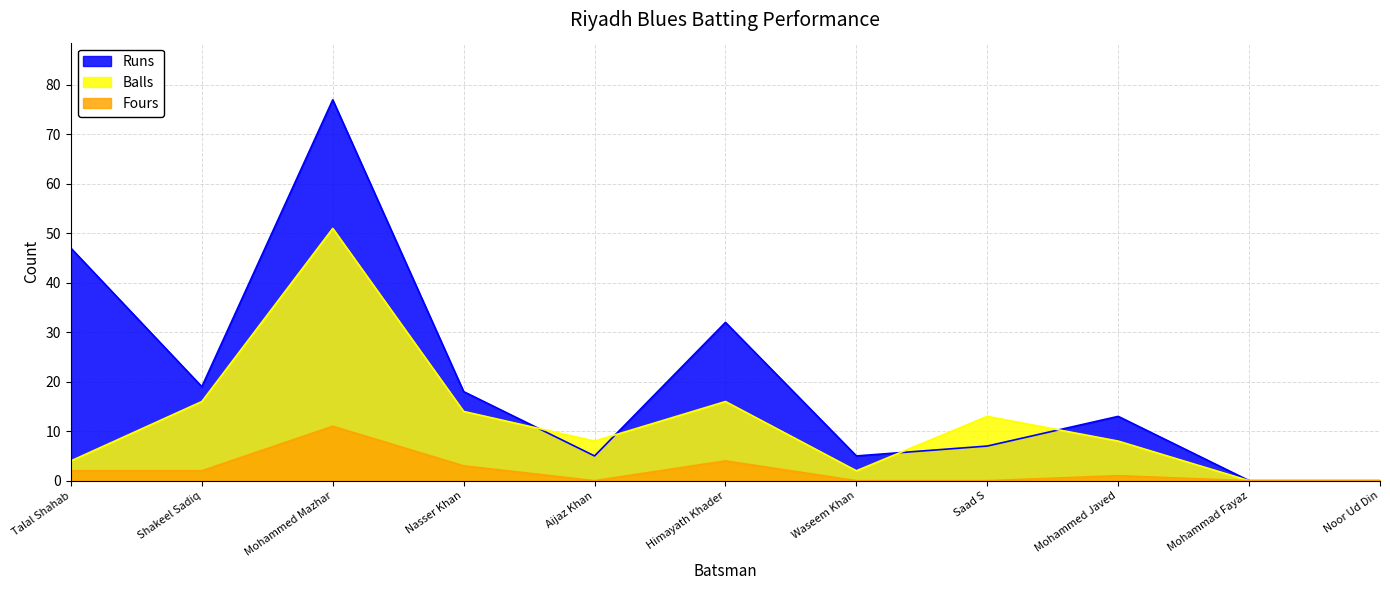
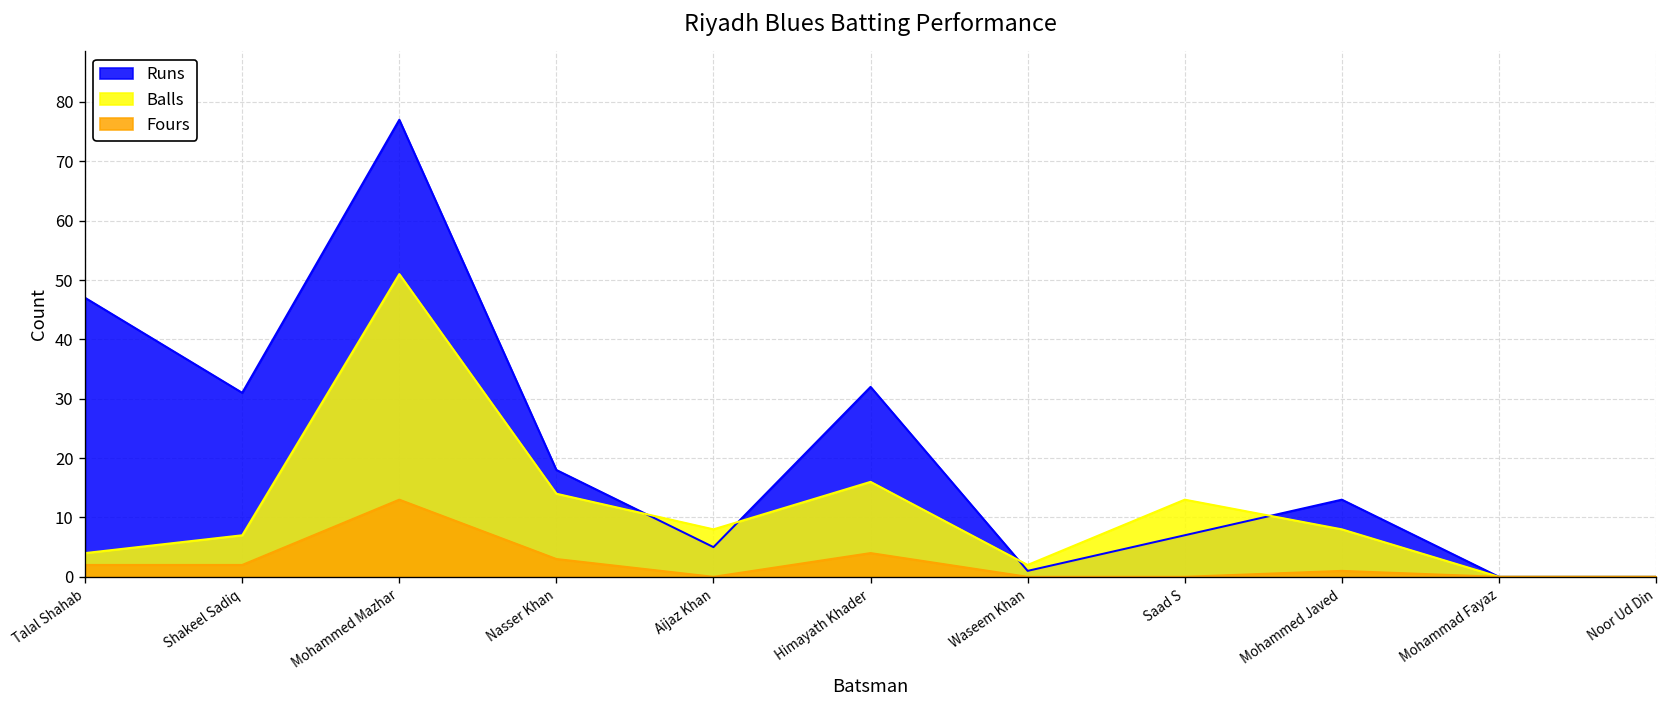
  {
    "Runs": {
      "Talal Shahab": 47,
-     "Shakeel Sadiq": 19,
+     "Shakeel Sadiq": 31,
      "Mohammed Mazhar": 77,
      "Nasser Khan": 18,
      "Aijaz Khan": 5,
      "Himayath Khader": 32,
-     "Waseem Khan": 5,
+     "Waseem Khan": 1,
      "Saad S": 7,
      "Mohammed Javed": 13
    },
    "Balls": {
      "Talal Shahab": 4,
-     "Shakeel Sadiq": 16,
+     "Shakeel Sadiq": 7,
      "Mohammed Mazhar": 51,
      "Nasser Khan": 14,
      "Aijaz Khan": 8,
      "Himayath Khader": 16,
      "Waseem Khan": 2,
      "Saad S": 13,
      "Mohammed Javed": 8
    },
    "Fours": {
      "Talal Shahab": 2,
      "Shakeel Sadiq": 2,
-     "Mohammed Mazhar": 11,
+     "Mohammed Mazhar": 13,
      "Nasser Khan": 3,
      "Aijaz Khan": 0,
      "Himayath Khader": 4,
      "Waseem Khan": 0,
      "Saad S": 0,
      "Mohammed Javed": 1
    }
  }
